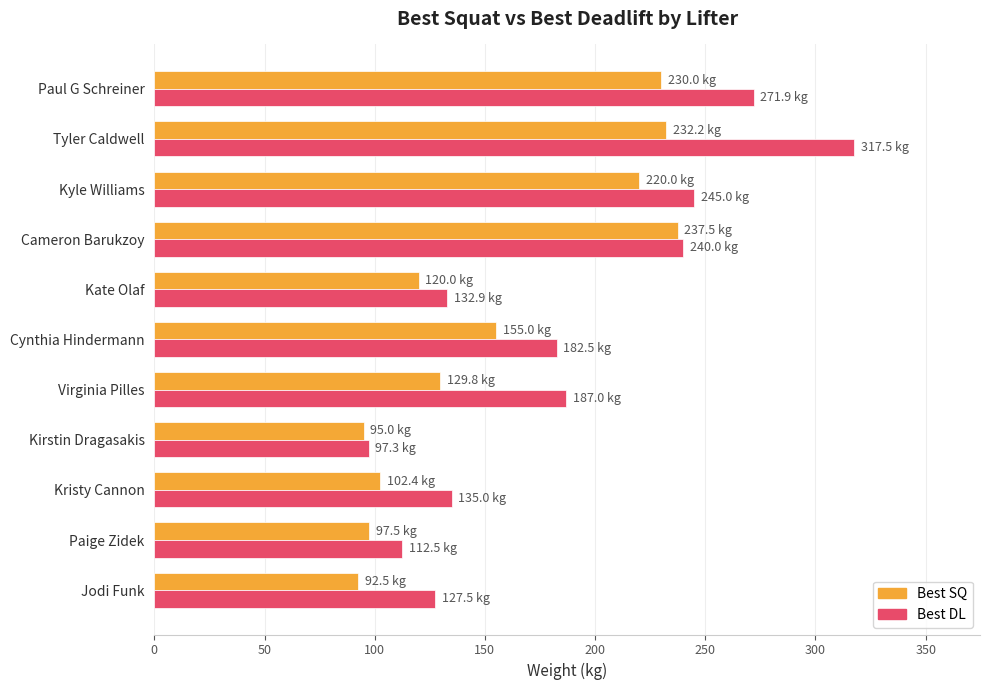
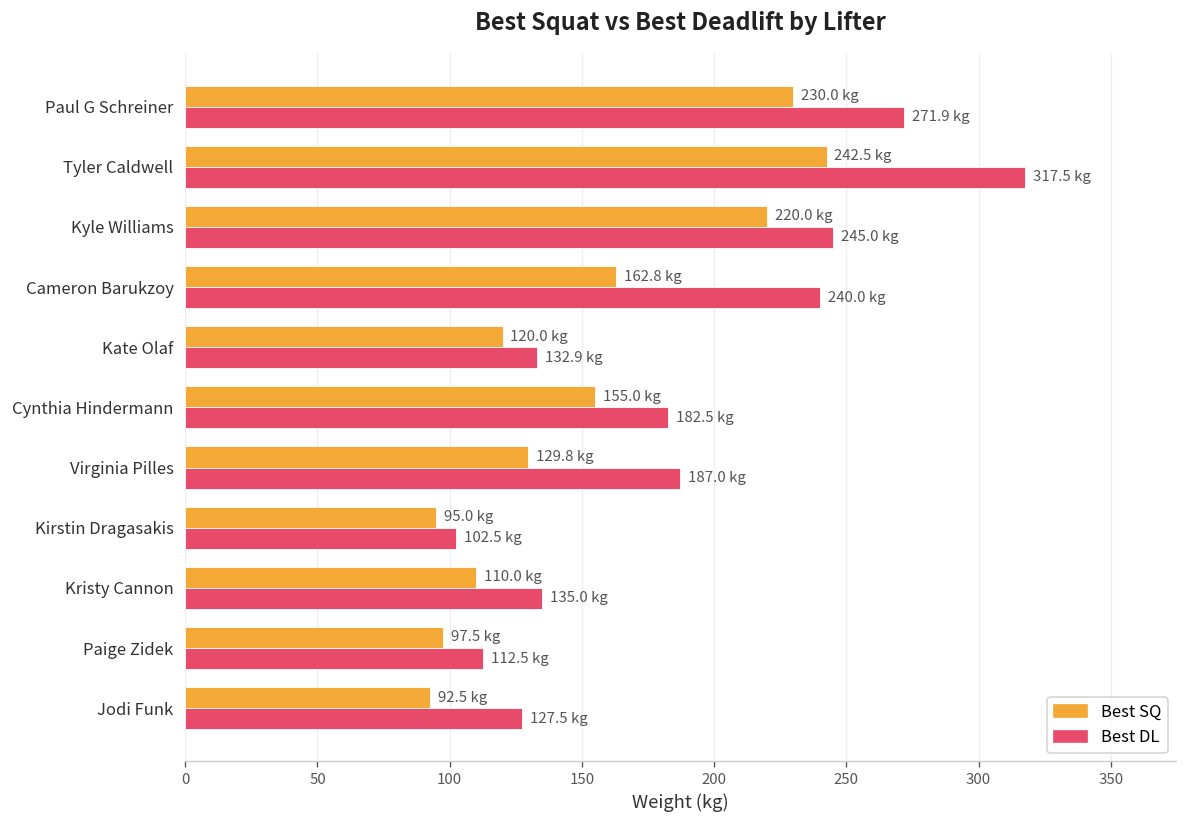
  {
    "Best SQ": {
      "Paul G Schreiner": 230.0,
-     "Tyler Caldwell": 232.2,
+     "Tyler Caldwell": 242.5,
      "Kyle Williams": 220.0,
-     "Cameron Barukzoy": 237.5,
+     "Cameron Barukzoy": 162.8,
      "Kate Olaf": 120.0,
      "Cynthia Hindermann": 155.0,
      "Virginia Pilles": 129.8,
      "Kirstin Dragasakis": 95.0,
-     "Kristy Cannon": 102.4,
+     "Kristy Cannon": 110.0,
      "Paige Zidek": 97.5,
      "Jodi Funk": 92.5
    },
    "Best DL": {
      "Paul G Schreiner": 271.9,
      "Tyler Caldwell": 317.5,
      "Kyle Williams": 245.0,
      "Cameron Barukzoy": 240.0,
      "Kate Olaf": 132.9,
      "Cynthia Hindermann": 182.5,
      "Virginia Pilles": 187.0,
-     "Kirstin Dragasakis": 97.3,
+     "Kirstin Dragasakis": 102.5,
      "Kristy Cannon": 135.0,
      "Paige Zidek": 112.5,
      "Jodi Funk": 127.5
    }
  }
